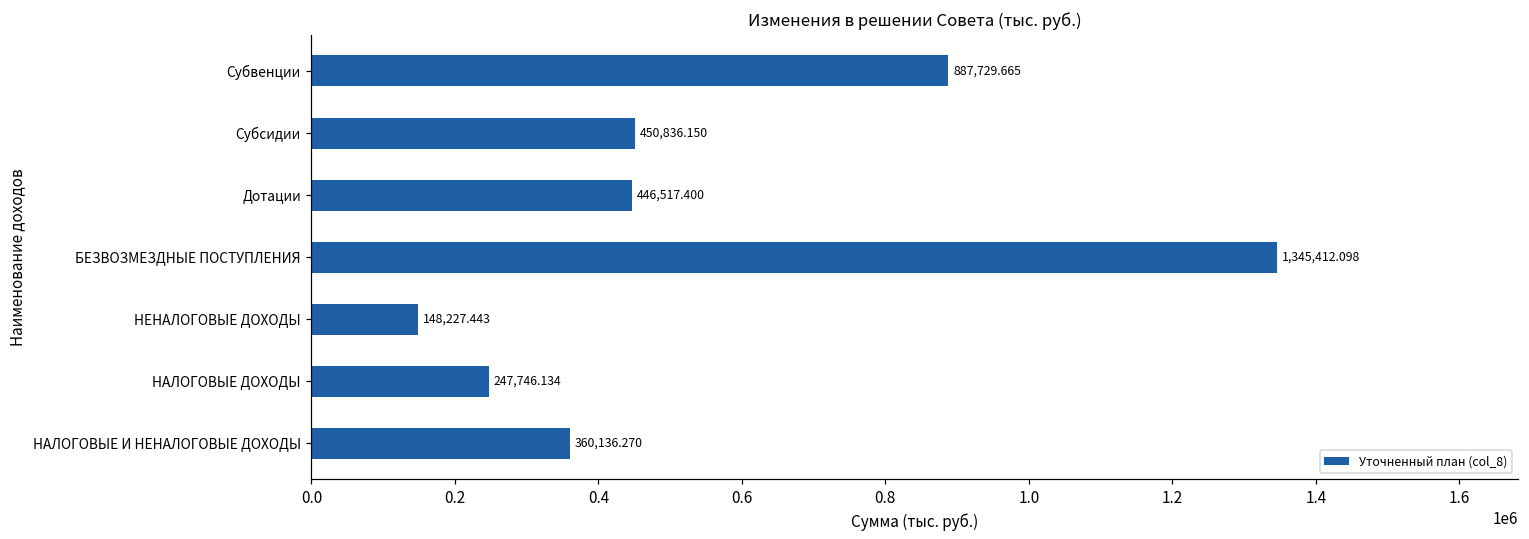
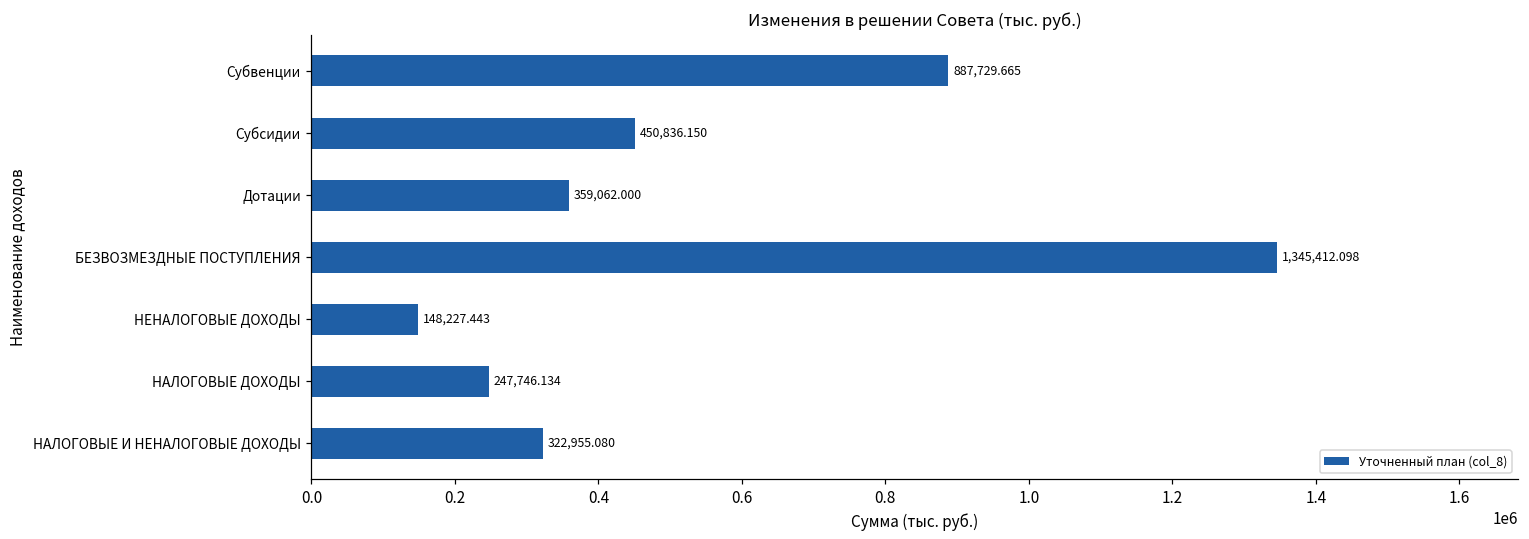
  {
    "Субвенции": "887,729.665",
    "Субсидии": "450,836.150",
-   "Дотации": "446,517.400",
+   "Дотации": "359,062.000",
    "БЕЗВОЗМЕЗДНЫЕ ПОСТУПЛЕНИЯ": "1,345,412.098",
    "НЕНАЛОГОВЫЕ ДОХОДЫ": "148,227.443",
    "НАЛОГОВЫЕ ДОХОДЫ": "247,746.134",
-   "НАЛОГОВЫЕ И НЕНАЛОГОВЫЕ ДОХОДЫ": "360,136.270"
+   "НАЛОГОВЫЕ И НЕНАЛОГОВЫЕ ДОХОДЫ": "322,955.080"
  }
